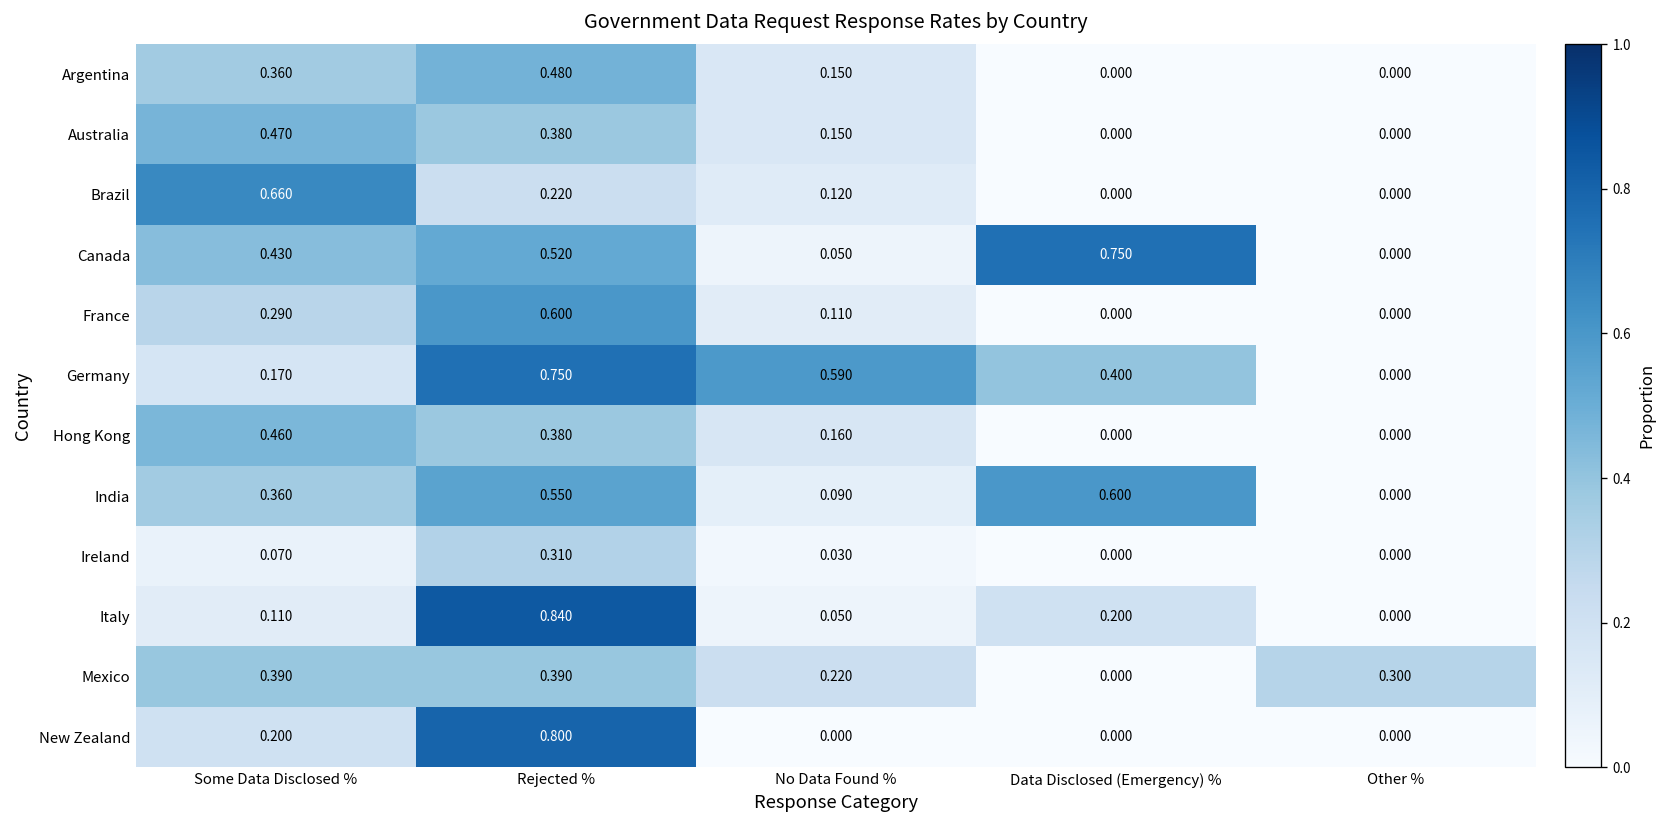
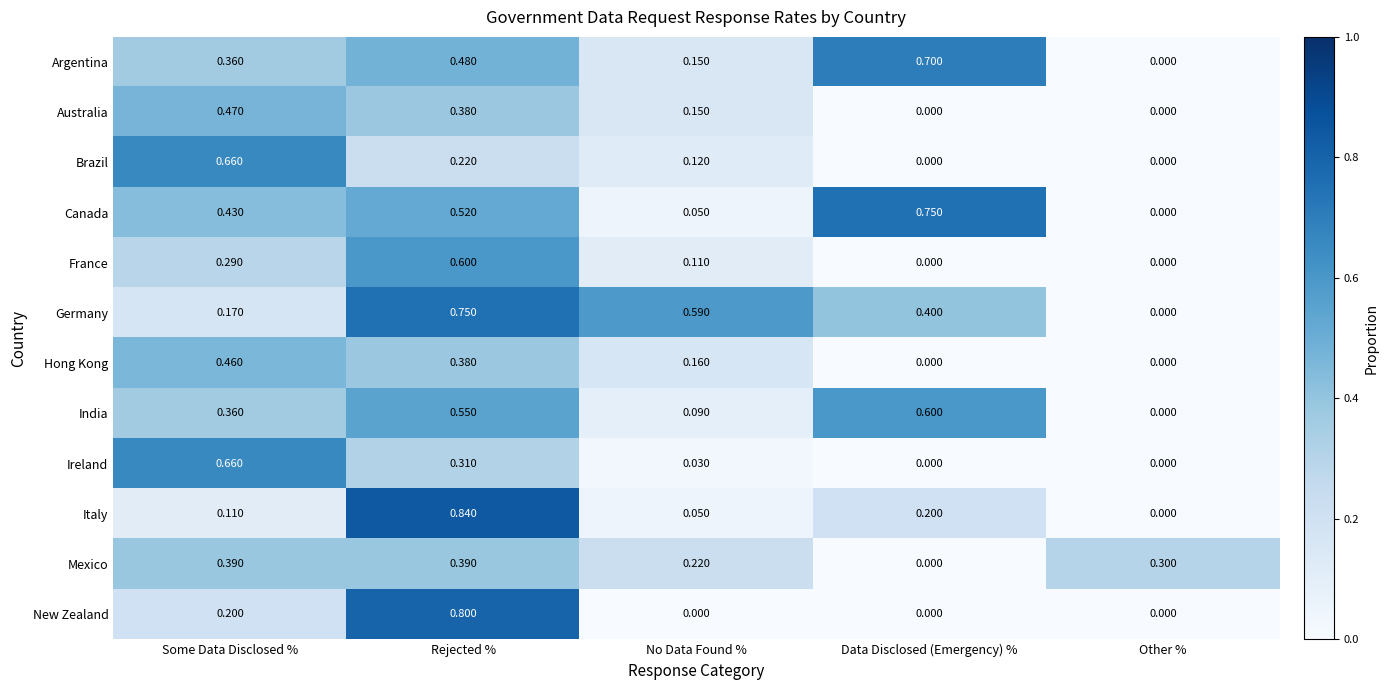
  {
    "Argentina": {
      "Some Data Disclosed %": 0.360,
      "Rejected %": 0.480,
      "No Data Found %": 0.150,
-     "Data Disclosed (Emergency) %": 0.000,
+     "Data Disclosed (Emergency) %": 0.700,
      "Other %": 0.000
    },
    "Australia": {
      "Some Data Disclosed %": 0.470,
      "Rejected %": 0.380,
      "No Data Found %": 0.150,
      "Data Disclosed (Emergency) %": 0.000,
      "Other %": 0.000
    },
    "Brazil": {
      "Some Data Disclosed %": 0.660,
      "Rejected %": 0.220,
      "No Data Found %": 0.120,
      "Data Disclosed (Emergency) %": 0.000,
      "Other %": 0.000
    },
    "Canada": {
      "Some Data Disclosed %": 0.430,
      "Rejected %": 0.520,
      "No Data Found %": 0.050,
      "Data Disclosed (Emergency) %": 0.750,
      "Other %": 0.000
    },
    "France": {
      "Some Data Disclosed %": 0.290,
      "Rejected %": 0.600,
      "No Data Found %": 0.110,
      "Data Disclosed (Emergency) %": 0.000,
      "Other %": 0.000
    },
    "Germany": {
      "Some Data Disclosed %": 0.170,
      "Rejected %": 0.750,
      "No Data Found %": 0.590,
      "Data Disclosed (Emergency) %": 0.400,
      "Other %": 0.000
    },
    "Hong Kong": {
      "Some Data Disclosed %": 0.460,
      "Rejected %": 0.380,
      "No Data Found %": 0.160,
      "Data Disclosed (Emergency) %": 0.000,
      "Other %": 0.000
    },
    "India": {
      "Some Data Disclosed %": 0.360,
      "Rejected %": 0.550,
      "No Data Found %": 0.090,
      "Data Disclosed (Emergency) %": 0.600,
      "Other %": 0.000
    },
    "Ireland": {
-     "Some Data Disclosed %": 0.070,
+     "Some Data Disclosed %": 0.660,
      "Rejected %": 0.310,
      "No Data Found %": 0.030,
      "Data Disclosed (Emergency) %": 0.000,
      "Other %": 0.000
    },
    "Italy": {
      "Some Data Disclosed %": 0.110,
      "Rejected %": 0.840,
      "No Data Found %": 0.050,
      "Data Disclosed (Emergency) %": 0.200,
      "Other %": 0.000
    },
    "Mexico": {
      "Some Data Disclosed %": 0.390,
      "Rejected %": 0.390,
      "No Data Found %": 0.220,
      "Data Disclosed (Emergency) %": 0.000,
      "Other %": 0.300
    },
    "New Zealand": {
      "Some Data Disclosed %": 0.200,
      "Rejected %": 0.800,
      "No Data Found %": 0.000,
      "Data Disclosed (Emergency) %": 0.000,
      "Other %": 0.000
    }
  }
